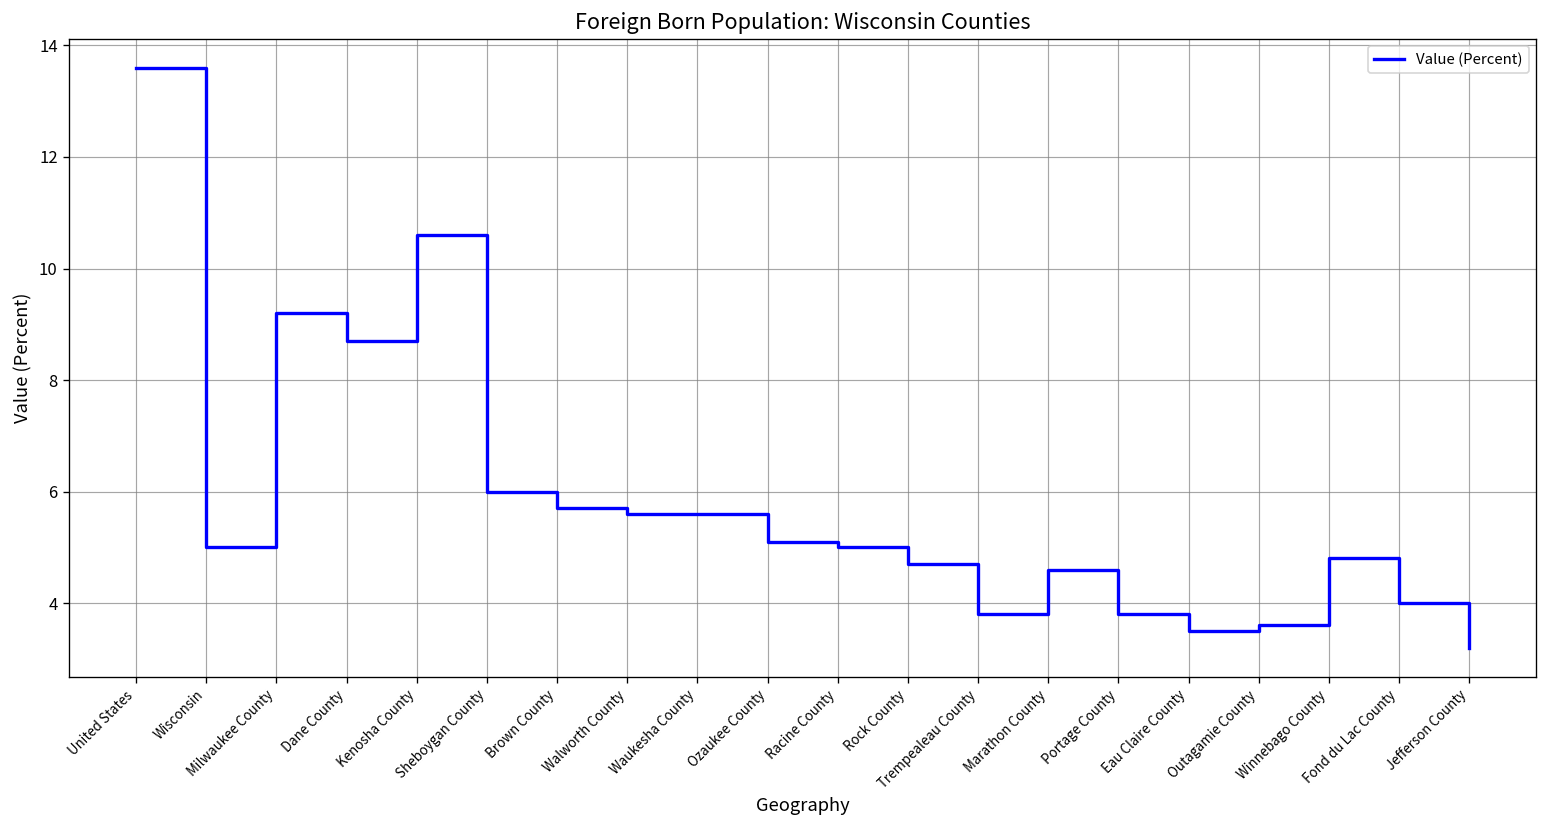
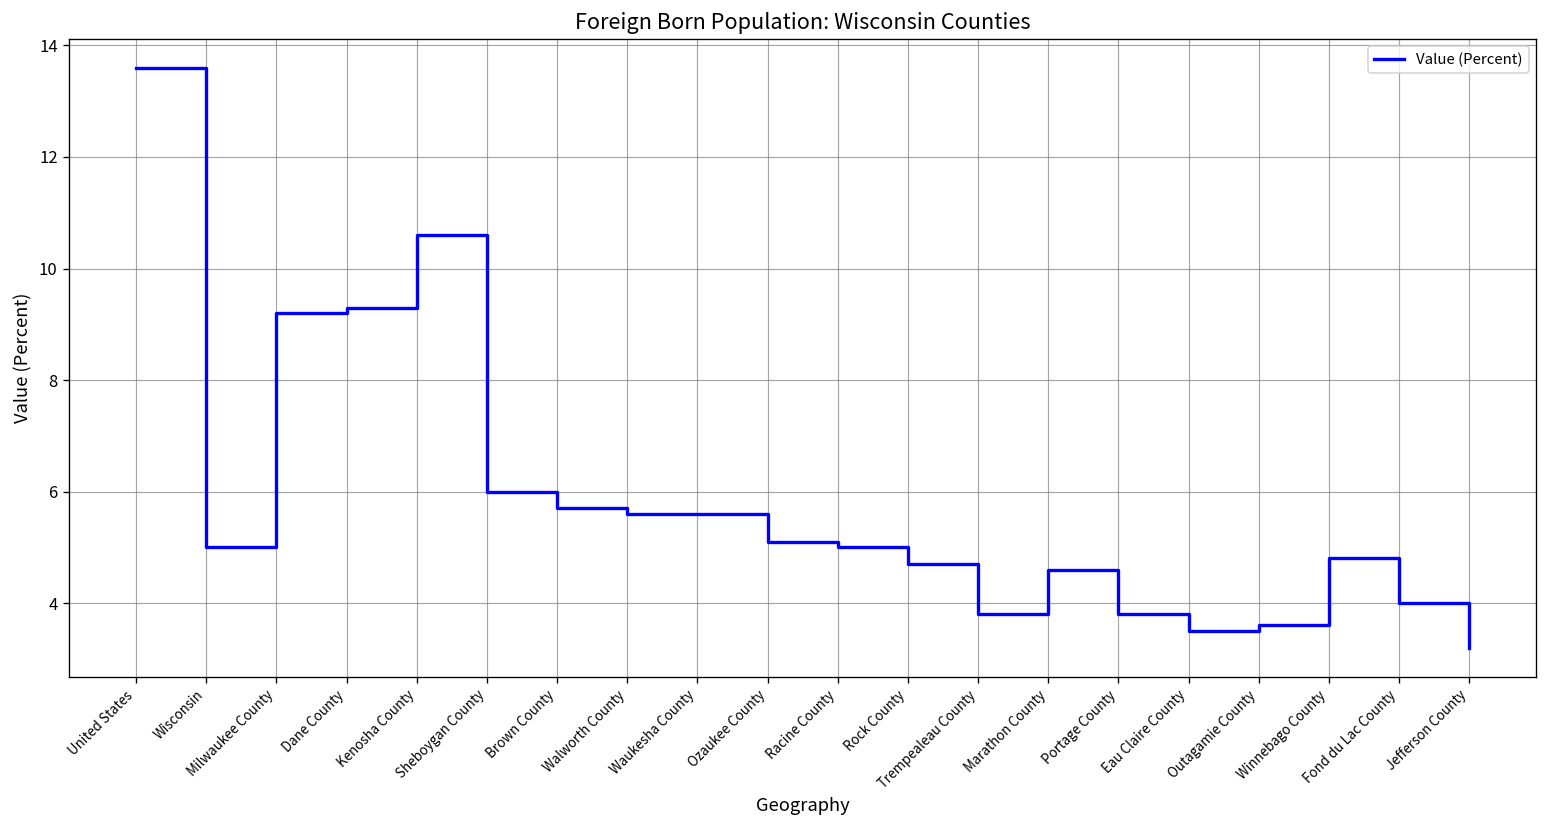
  {
    "United States": 13.6,
    "Wisconsin": 5.0,
    "Milwaukee County": 9.2,
-   "Dane County": 8.7,
+   "Dane County": 9.3,
    "Kenosha County": 10.6,
    "Sheboygan County": 6.0,
    "Brown County": 5.7,
    "Walworth County": 5.6,
    "Waukesha County": 5.6,
    "Ozaukee County": 5.1,
    "Racine County": 5.0,
    "Rock County": 4.7,
    "Trempealeau County": 3.8,
    "Marathon County": 4.6,
    "Portage County": 3.8,
    "Eau Claire County": 3.5,
    "Outagamie County": 3.6,
    "Winnebago County": 4.8,
    "Fond du Lac County": 4.0,
    "Jefferson County": 3.2
  }
